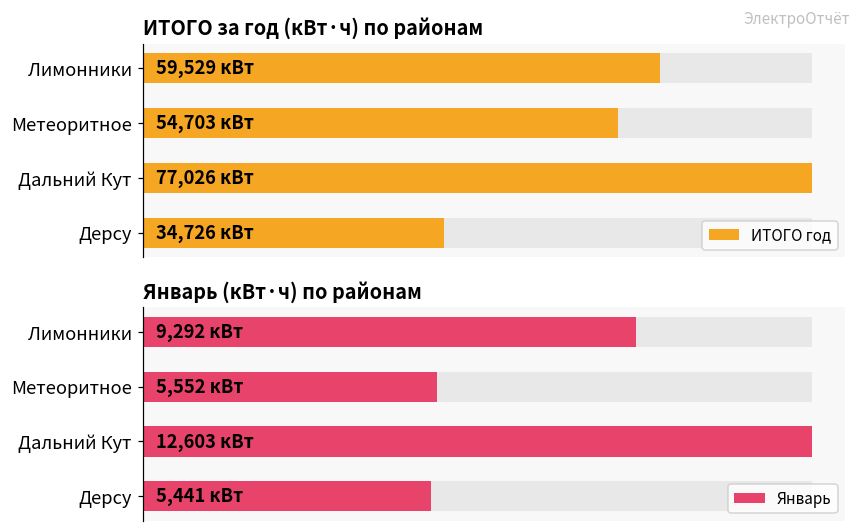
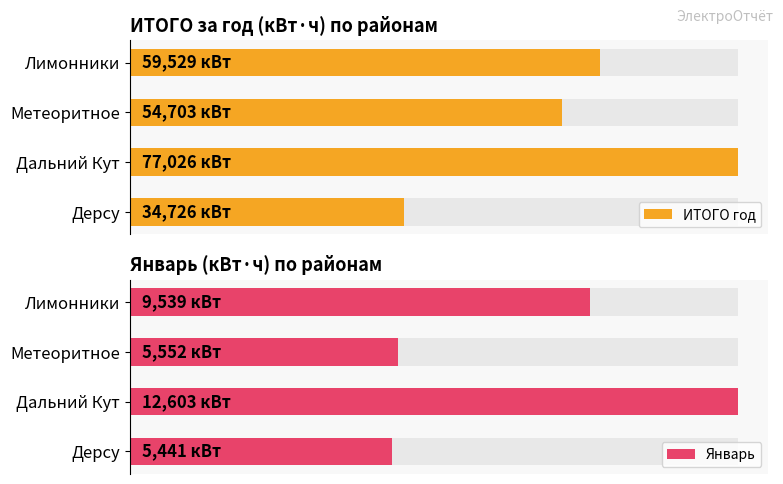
  {
    "ИТОГО за год (кВт·ч) по районам": {
      "ИТОГО год": {
        "Дальний Кут": "77,026"
      }
    },
    "Январь (кВт·ч) по районам": {
      "Январь": {
-       "Лимонники": "9,292",
+       "Лимонники": "9,539",
        "Дальний Кут": "12,603"
      }
    }
  }
